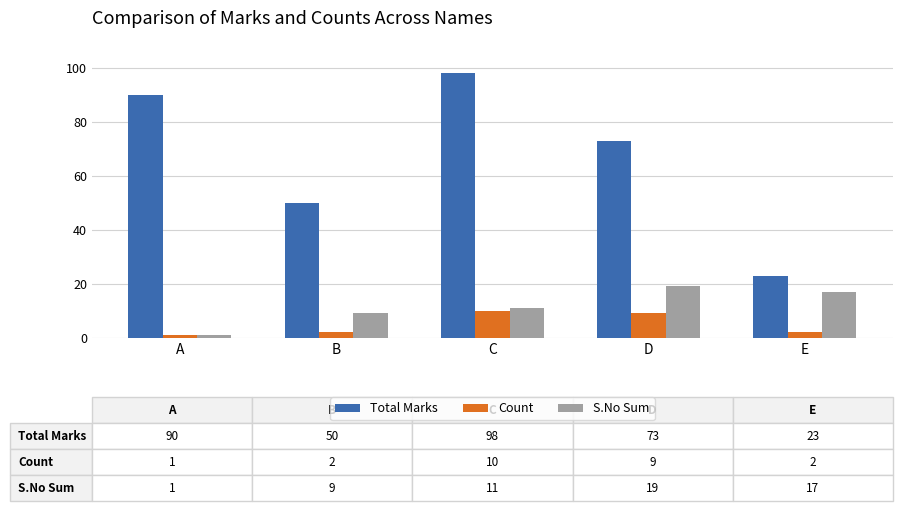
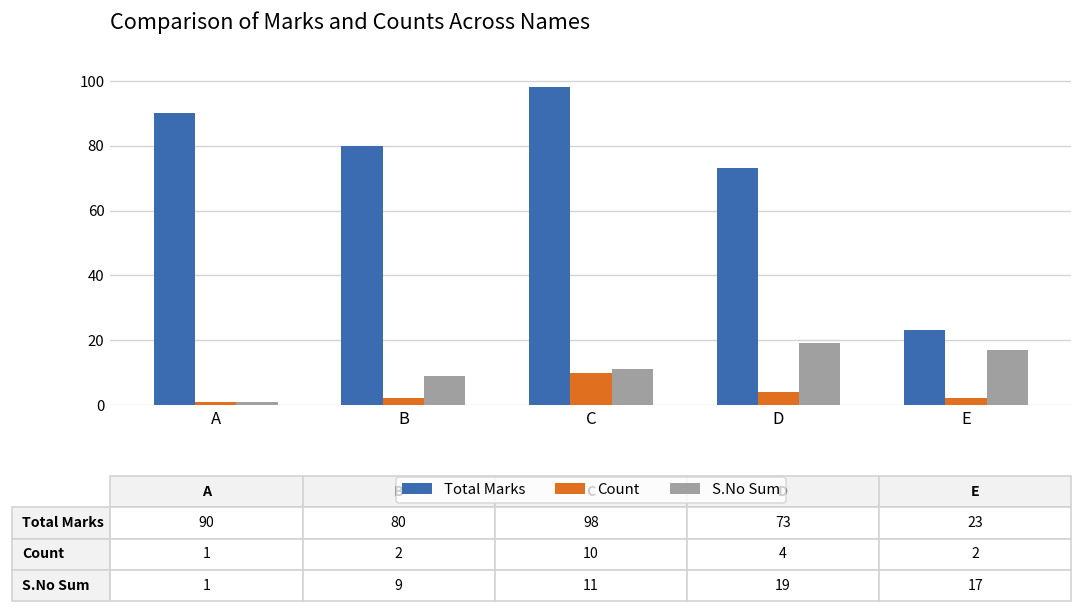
  {
    "Total Marks": {
-     "B": 50
+     "B": 80
    },
    "Count": {
-     "D": 9
+     "D": 4
    },
    "S.No Sum": {
      "A": 1,
      "B": 9,
      "C": 11,
      "D": 19,
      "E": 17
    }
  }
